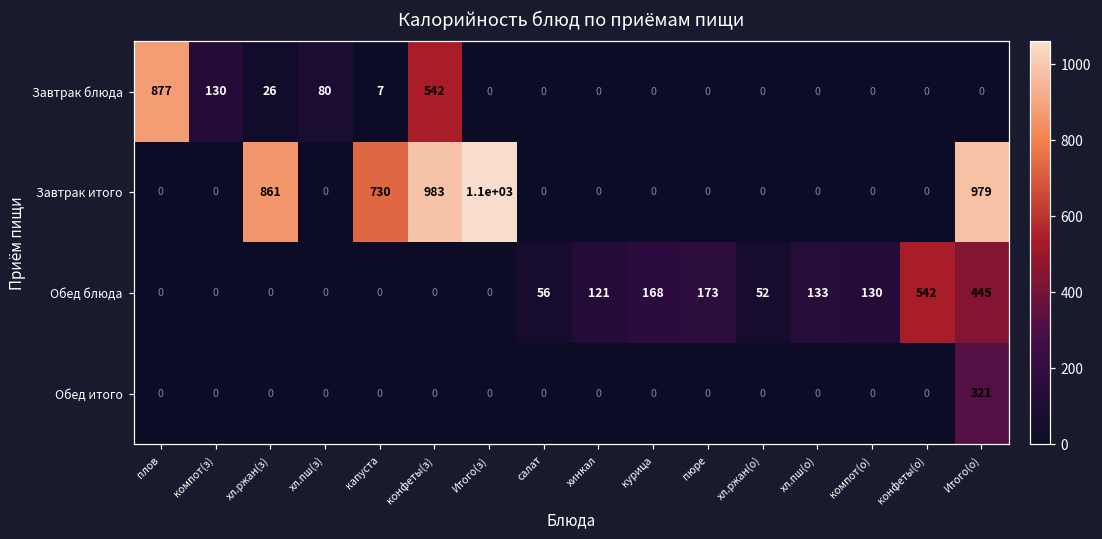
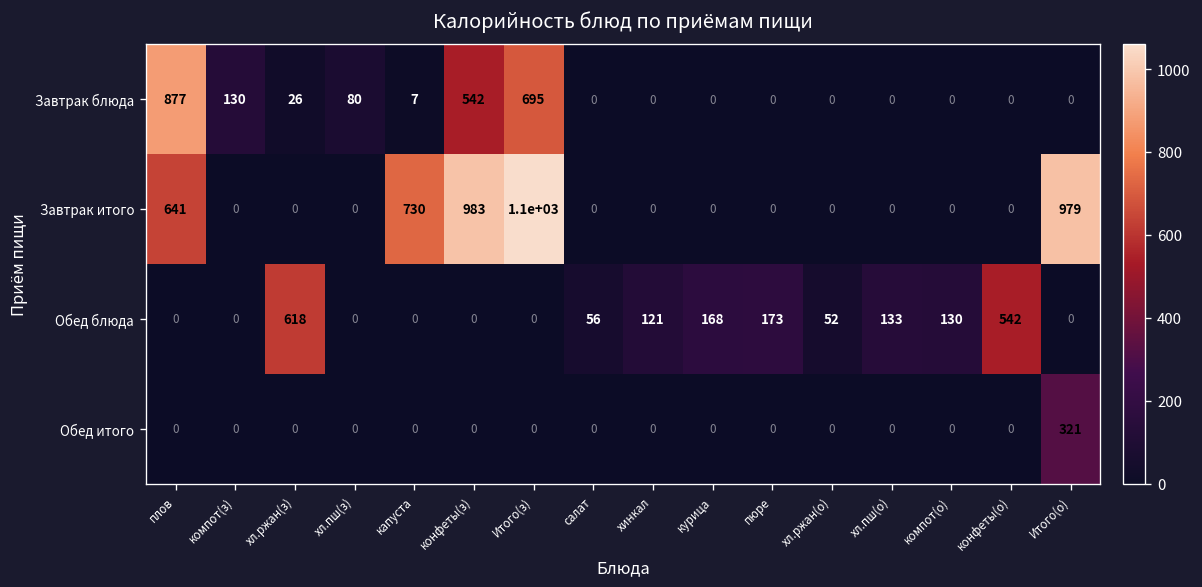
  {
    "Завтрак блюда": {
      "плов": "877",
      "компот(з)": "130",
      "хл.ржан(з)": "26",
      "хл.пш(з)": "80",
      "капуста": "7",
      "конфеты(з)": "542",
-     "Итого(з)": "0",
+     "Итого(з)": "695",
      "салат": "0",
      "хинкал": "0",
      "курица": "0",
      "пюре": "0",
      "хл.ржан(о)": "0",
      "хл.пш(о)": "0",
      "компот(о)": "0",
      "конфеты(о)": "0",
      "Итого(о)": "0"
    },
    "Завтрак итого": {
-     "плов": "0",
+     "плов": "641",
      "компот(з)": "0",
-     "хл.ржан(з)": "861",
+     "хл.ржан(з)": "0",
      "хл.пш(з)": "0",
      "капуста": "730",
      "конфеты(з)": "983",
      "Итого(з)": "1.1e+03",
      "салат": "0",
      "хинкал": "0",
      "курица": "0",
      "пюре": "0",
      "хл.ржан(о)": "0",
      "хл.пш(о)": "0",
      "компот(о)": "0",
      "конфеты(о)": "0",
      "Итого(о)": "979"
    },
    "Обед блюда": {
      "плов": "0",
      "компот(з)": "0",
-     "хл.ржан(з)": "0",
+     "хл.ржан(з)": "618",
      "хл.пш(з)": "0",
      "капуста": "0",
      "конфеты(з)": "0",
      "Итого(з)": "0",
      "салат": "56",
      "хинкал": "121",
      "курица": "168",
      "пюре": "173",
      "хл.ржан(о)": "52",
      "хл.пш(о)": "133",
      "компот(о)": "130",
      "конфеты(о)": "542",
-     "Итого(о)": "445"
+     "Итого(о)": "0"
    },
    "Обед итого": {
      "плов": "0",
      "компот(з)": "0",
      "хл.ржан(з)": "0",
      "хл.пш(з)": "0",
      "капуста": "0",
      "конфеты(з)": "0",
      "Итого(з)": "0",
      "салат": "0",
      "хинкал": "0",
      "курица": "0",
      "пюре": "0",
      "хл.ржан(о)": "0",
      "хл.пш(о)": "0",
      "компот(о)": "0",
      "конфеты(о)": "0",
      "Итого(о)": "321"
    }
  }
